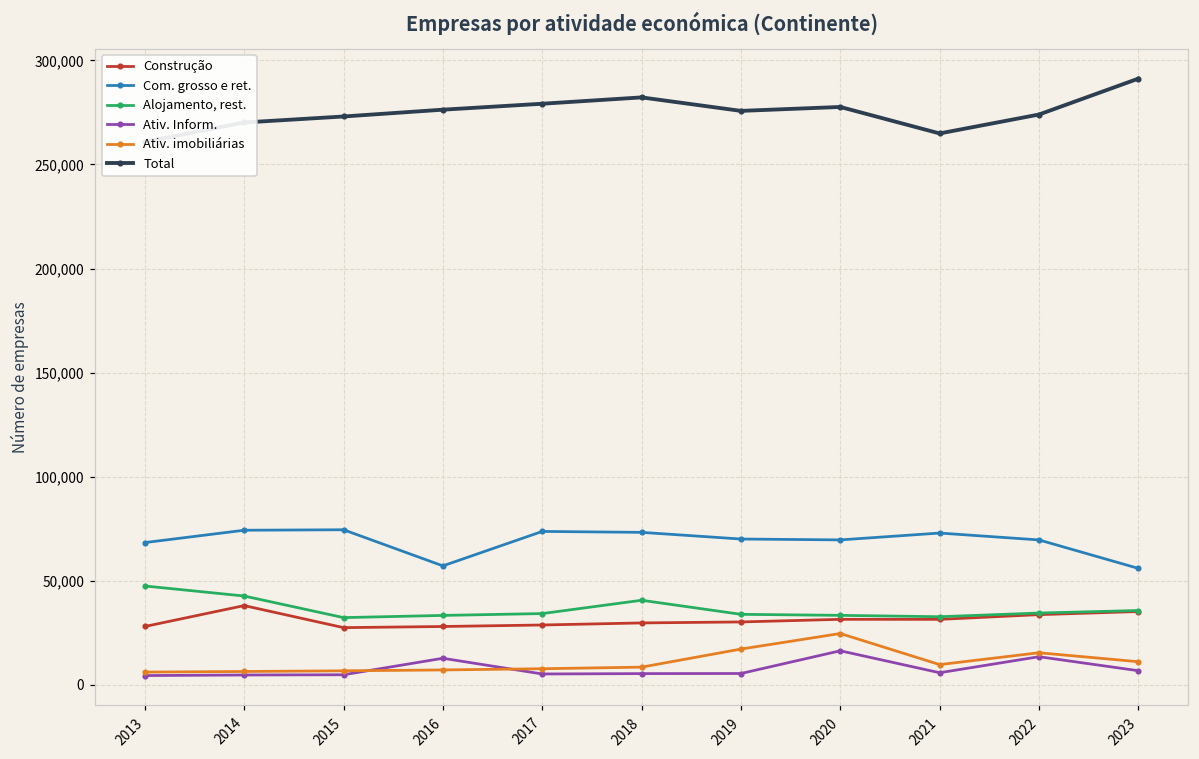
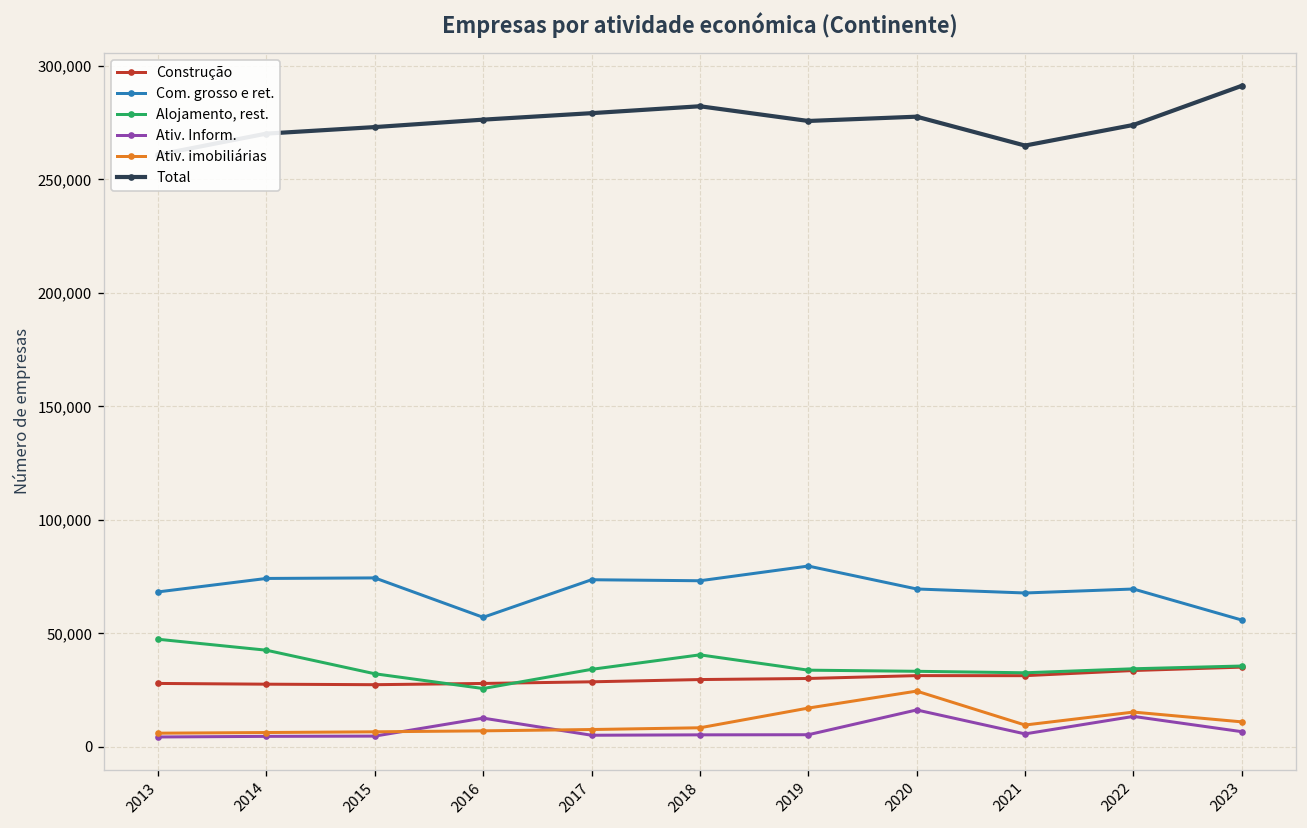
  {
    "Construção": {
      "2013": "28,000",
-     "2014": "38,000",
+     "2014": "28,000",
      "2015": "27,000",
      "2016": "28,000",
      "2017": "29,000",
      "2018": "30,000",
      "2019": "30,000",
      "2020": "31,000"
    },
    "Com. grosso e ret.": {
      "2013": "68,000",
      "2014": "74,000",
      "2015": "74,000",
      "2016": "57,000",
      "2017": "74,000",
      "2018": "73,000",
-     "2019": "70,000",
+     "2019": "80,000",
      "2020": "70,000",
-     "2021": "73,000",
+     "2021": "68,000",
      "2022": "70,000",
      "2023": "56,000"
    },
    "Alojamento, rest.": {
      "2013": "47,000",
      "2014": "43,000",
      "2015": "32,000",
-     "2016": "33,000",
+     "2016": "26,000",
      "2017": "34,000",
      "2018": "41,000",
      "2019": "34,000",
      "2020": "33,000"
    },
    "Ativ. Inform.": {
      "2013": "4,000",
      "2014": "5,000",
      "2015": "5,000",
      "2016": "13,000",
      "2017": "5,000",
      "2018": "5,000",
      "2019": "5,000",
      "2020": "16,000",
      "2021": "6,000",
      "2022": "13,000",
      "2023": "7,000"
    },
    "Ativ. imobiliárias": {
      "2013": "6,000",
      "2014": "6,000",
      "2015": "7,000",
      "2016": "7,000",
      "2017": "8,000",
      "2018": "8,000",
      "2019": "17,000",
      "2020": "25,000",
      "2021": "10,000",
      "2022": "15,000",
      "2023": "11,000"
    },
    "Total": {
      "2015": "273,000",
      "2016": "276,000",
      "2017": "279,000",
      "2018": "282,000",
      "2019": "276,000",
      "2020": "278,000",
      "2021": "265,000",
      "2022": "274,000",
      "2023": "291,000"
    }
  }
